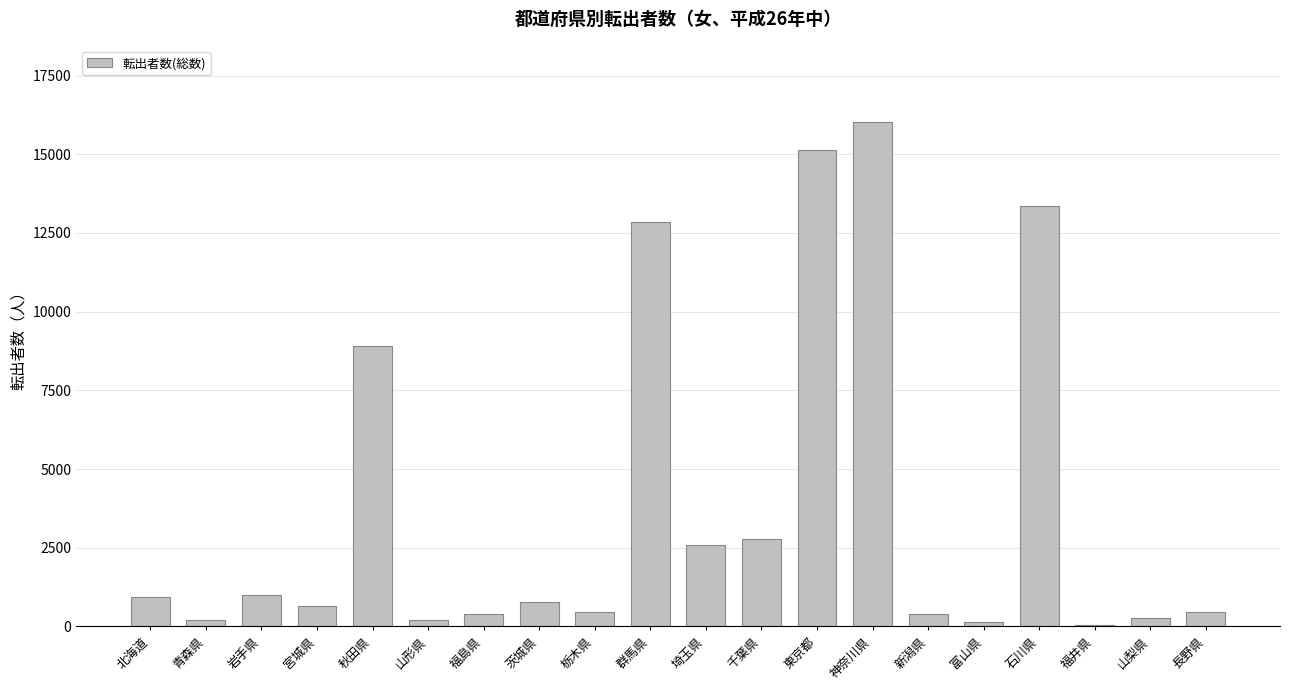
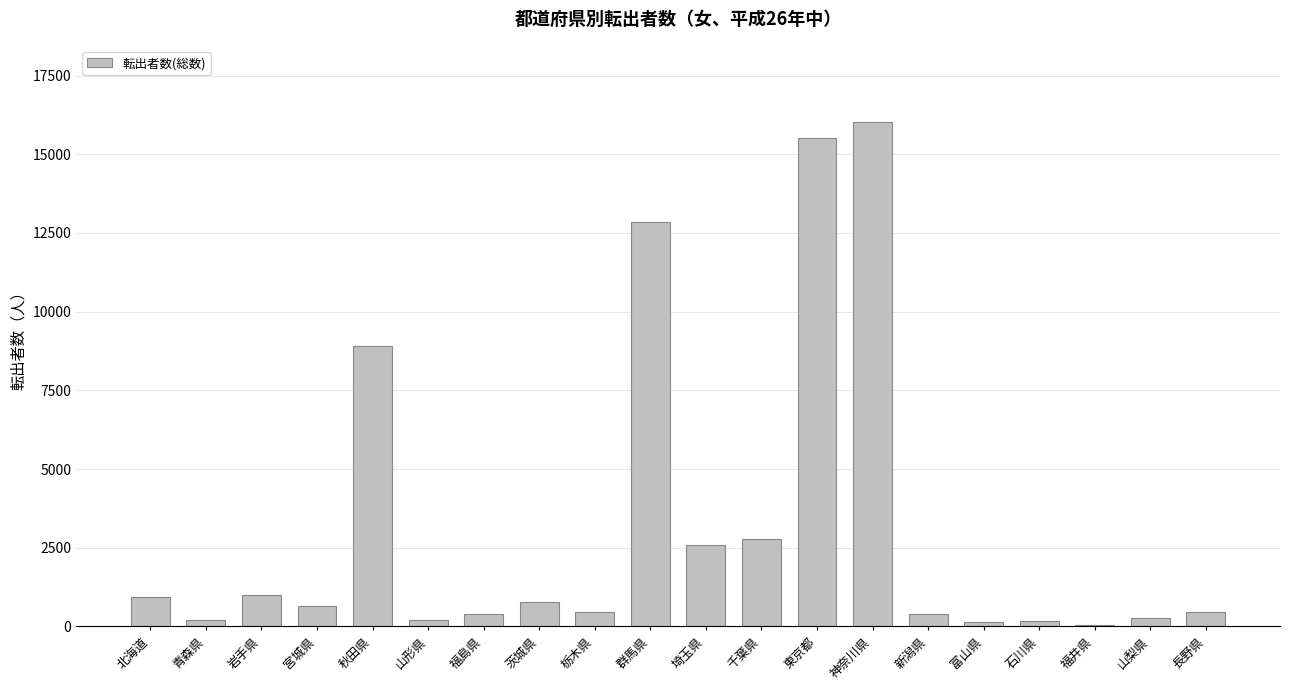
  {
    "北海道": 900,
    "青森県": 200,
    "岩手県": 1000,
    "宮城県": 600,
    "秋田県": 8900,
    "山形県": 200,
    "福島県": 400,
    "茨城県": 800,
    "栃木県": 500,
    "群馬県": 12800,
    "埼玉県": 2600,
    "千葉県": 2800,
-   "東京都": 15100,
+   "東京都": 15500,
    "神奈川県": 16000,
    "新潟県": 400,
    "富山県": 100,
-   "石川県": 13400,
+   "石川県": 200,
    "山梨県": 300,
    "長野県": 400
  }
